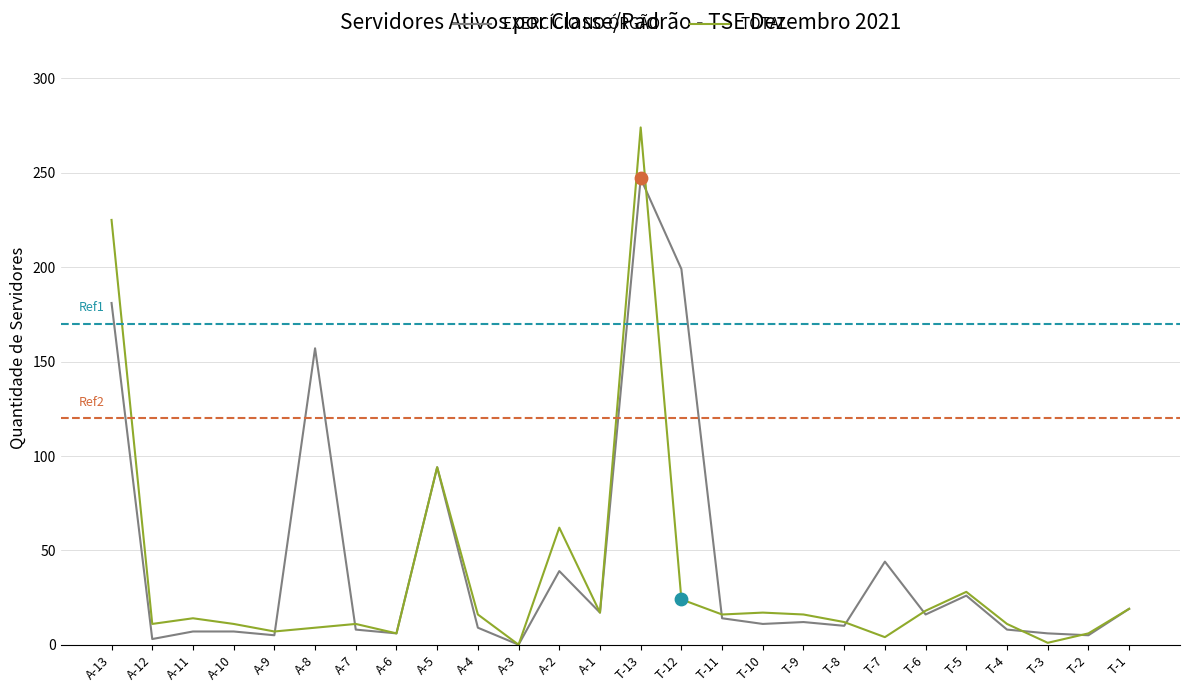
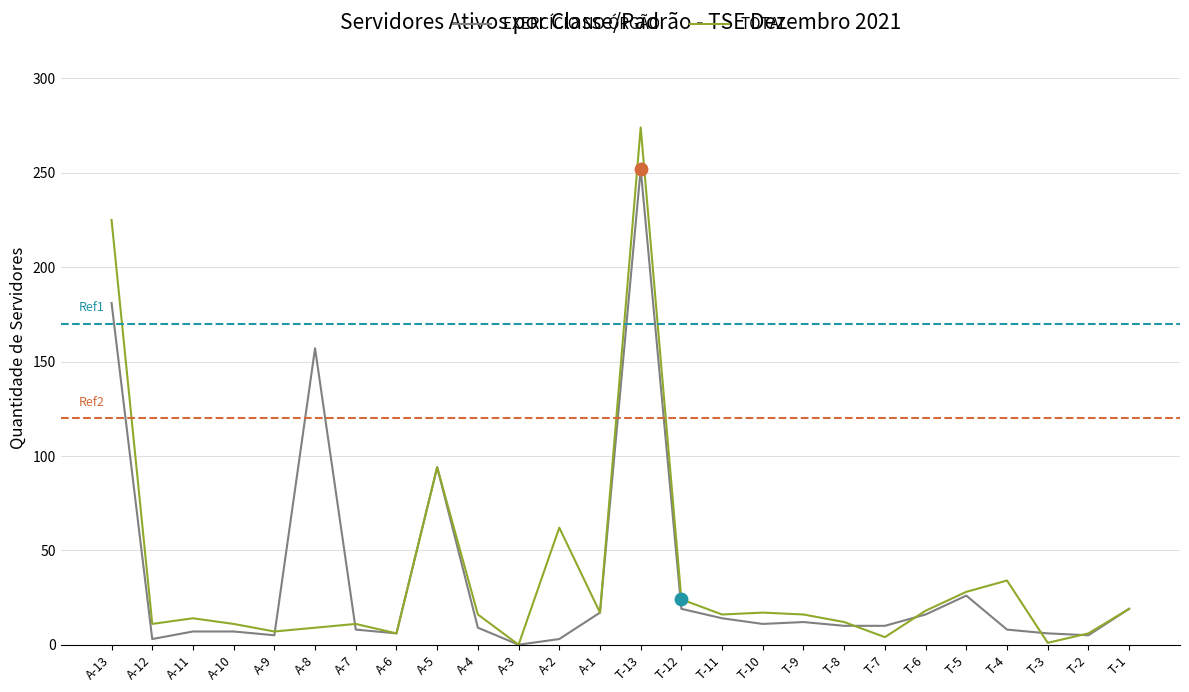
  {
    "EXERCÍCIO NO ÓRGÃO": {
      "A-13": 181,
      "A-12": 3,
      "A-11": 7,
      "A-10": 7,
      "A-9": 5,
      "A-8": 157,
      "A-7": 8,
      "A-4": 9,
-     "A-2": 39,
-     "T-13": 247,
-     "T-12": 199,
+     "A-2": 3,
+     "T-13": 252,
+     "T-12": 19,
      "T-11": 14,
      "T-10": 11,
      "T-9": 12,
      "T-8": 10,
-     "T-7": 44,
+     "T-7": 10,
      "T-6": 16,
      "T-5": 26,
      "T-4": 8,
      "T-3": 6
    },
    "TOTAL": {
      "A-13": 225,
      "A-12": 11,
      "A-11": 14,
      "A-10": 11,
      "A-9": 7,
      "A-8": 9,
      "A-7": 11,
      "A-4": 16,
      "A-2": 62,
      "T-13": 274,
      "T-11": 16,
      "T-10": 17,
      "T-9": 16,
      "T-8": 12,
      "T-7": 4,
      "T-6": 18,
      "T-5": 28,
-     "T-4": 11,
+     "T-4": 34,
      "T-3": 1
    }
  }
